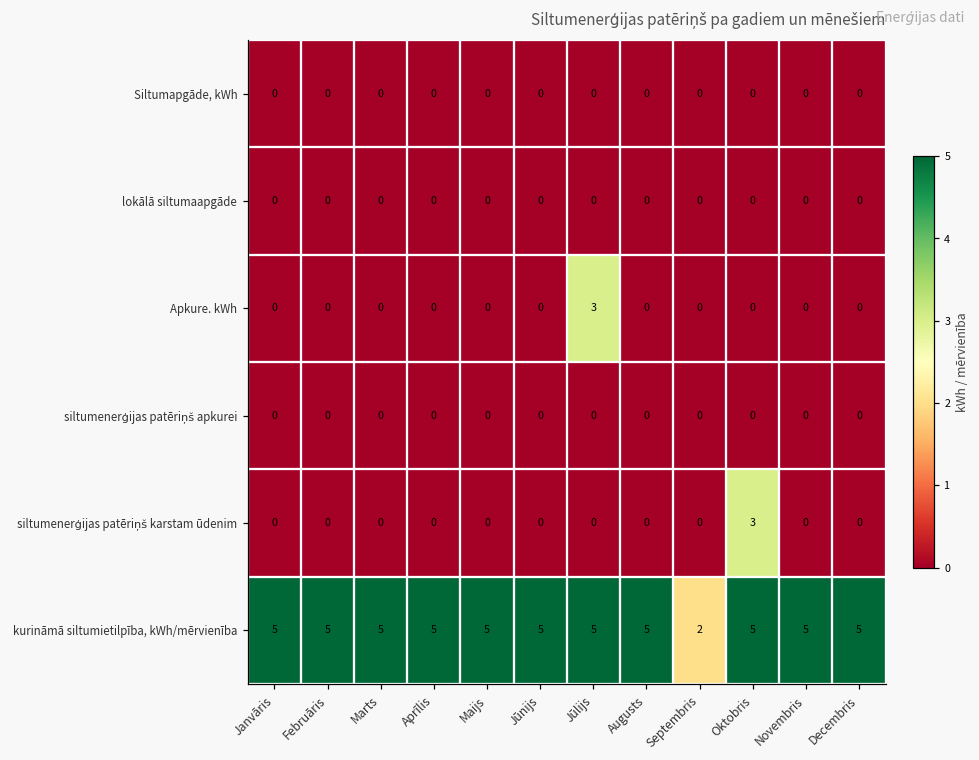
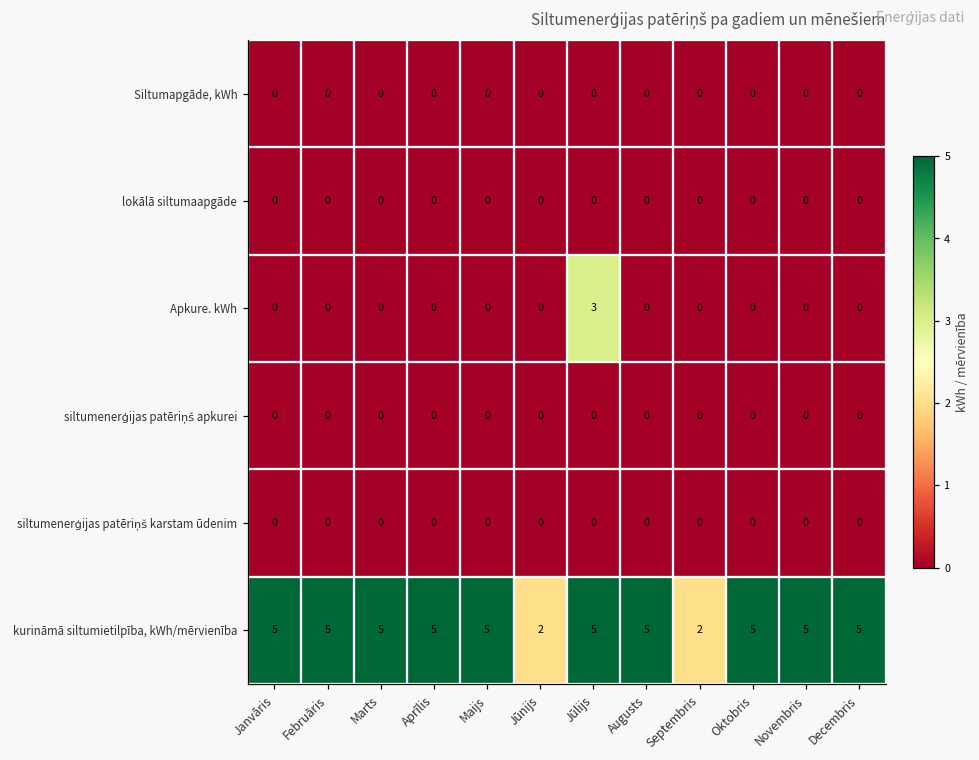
  {
    "Siltumapgāde, kWh": {
      "Janvāris": 0,
      "Februāris": 0,
      "Marts": 0,
      "Aprīlis": 0,
      "Maijs": 0,
      "Jūnijs": 0,
      "Jūlijs": 0,
      "Augusts": 0,
      "Septembris": 0,
      "Oktobris": 0,
      "Novembris": 0,
      "Decembris": 0
    },
    "lokālā siltumaapgāde": {
      "Janvāris": 0,
      "Februāris": 0,
      "Marts": 0,
      "Aprīlis": 0,
      "Maijs": 0,
      "Jūnijs": 0,
      "Jūlijs": 0,
      "Augusts": 0,
      "Septembris": 0,
      "Oktobris": 0,
      "Novembris": 0,
      "Decembris": 0
    },
    "Apkure. kWh": {
      "Janvāris": 0,
      "Februāris": 0,
      "Marts": 0,
      "Aprīlis": 0,
      "Maijs": 0,
      "Jūnijs": 0,
      "Jūlijs": 3,
      "Augusts": 0,
      "Septembris": 0,
      "Oktobris": 0,
      "Novembris": 0,
      "Decembris": 0
    },
    "siltumenerģijas patēriņš apkurei": {
      "Janvāris": 0,
      "Februāris": 0,
      "Marts": 0,
      "Aprīlis": 0,
      "Maijs": 0,
      "Jūnijs": 0,
      "Jūlijs": 0,
      "Augusts": 0,
      "Septembris": 0,
      "Oktobris": 0,
      "Novembris": 0,
      "Decembris": 0
    },
    "siltumenerģijas patēriņš karstam ūdenim": {
      "Janvāris": 0,
      "Februāris": 0,
      "Marts": 0,
      "Aprīlis": 0,
      "Maijs": 0,
      "Jūnijs": 0,
      "Jūlijs": 0,
      "Augusts": 0,
      "Septembris": 0,
-     "Oktobris": 3,
+     "Oktobris": 0,
      "Novembris": 0,
      "Decembris": 0
    },
    "kurināmā siltumietilpība, kWh/mērvienība": {
      "Janvāris": 5,
      "Februāris": 5,
      "Marts": 5,
      "Aprīlis": 5,
      "Maijs": 5,
-     "Jūnijs": 5,
+     "Jūnijs": 2,
      "Jūlijs": 5,
      "Augusts": 5,
      "Septembris": 2,
      "Oktobris": 5,
      "Novembris": 5,
      "Decembris": 5
    }
  }
